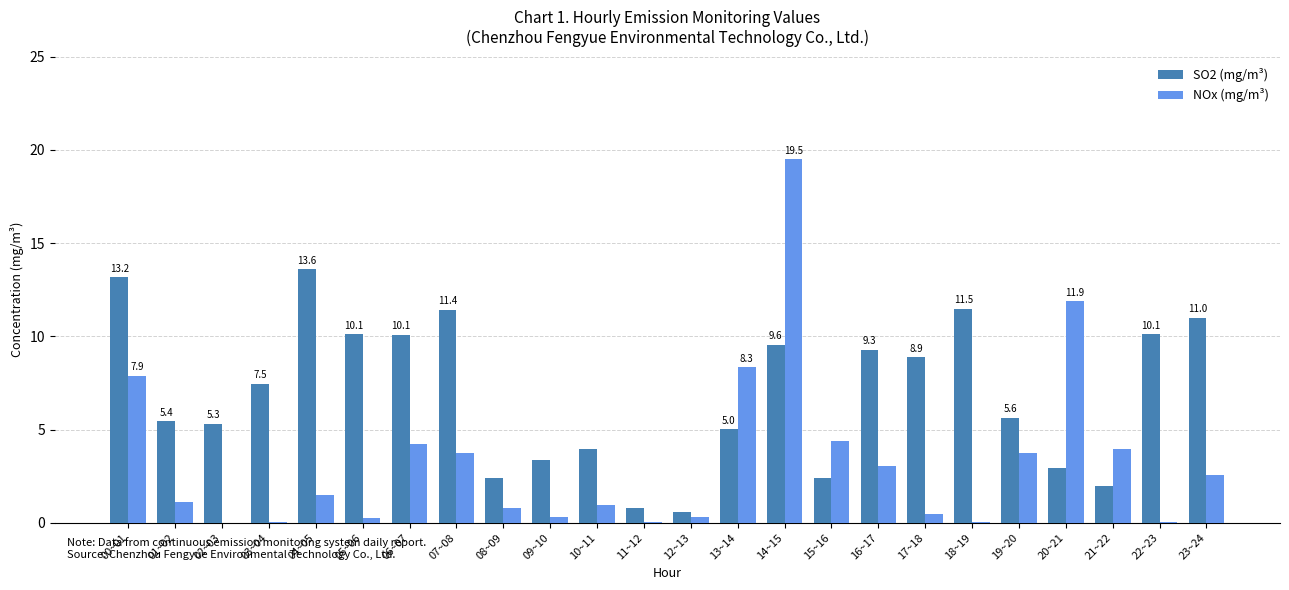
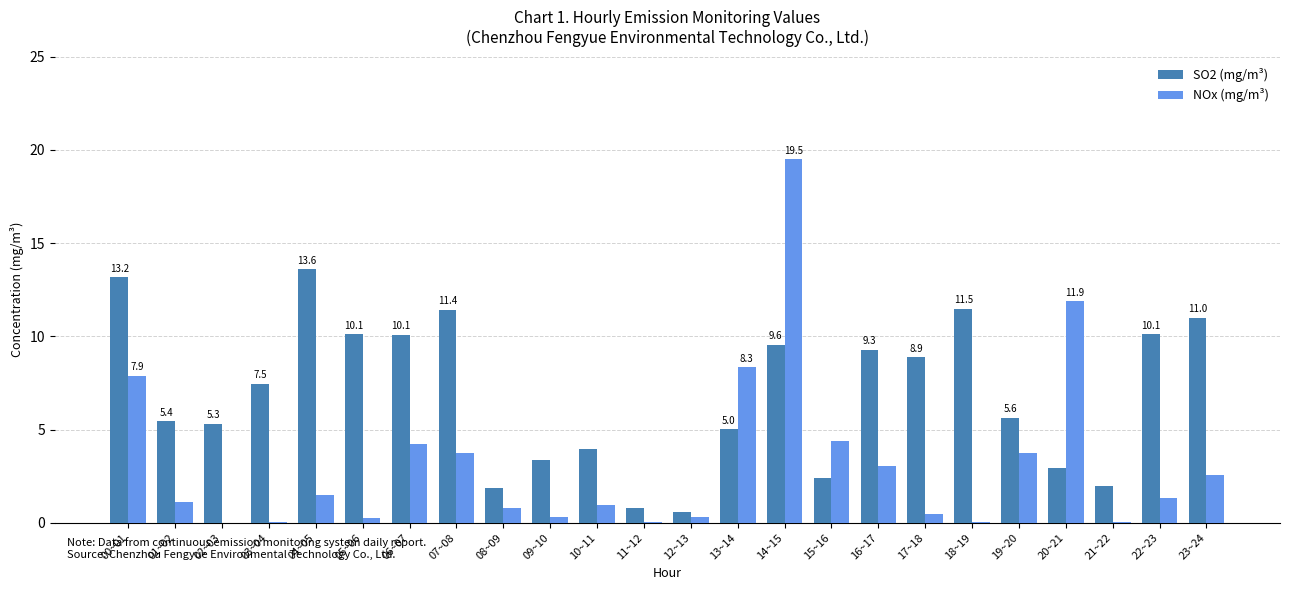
  {
    "SO2 (mg/m³)": {
-     "08~09": 2.4,
+     "08~09": 1.9,
      "09~10": 3.4,
      "10~11": 4.0,
      "11~12": 0.8,
      "12~13": 0.6,
      "15~16": 2.4,
      "20~21": 2.9,
      "21~22": 2.0
    },
    "NOx (mg/m³)": {
      "01~02": 1.1,
      "04~05": 1.5,
      "05~06": 0.3,
      "06~07": 4.3,
      "07~08": 3.8,
      "08~09": 0.8,
      "09~10": 0.3,
      "10~11": 1.0,
      "12~13": 0.3,
      "15~16": 4.4,
      "16~17": 3.0,
      "17~18": 0.5,
      "19~20": 3.8,
-     "21~22": 4.0,
-     "22~23": 0.0,
+     "21~22": 0.0,
+     "22~23": 1.4,
      "23~24": 2.6
    }
  }
